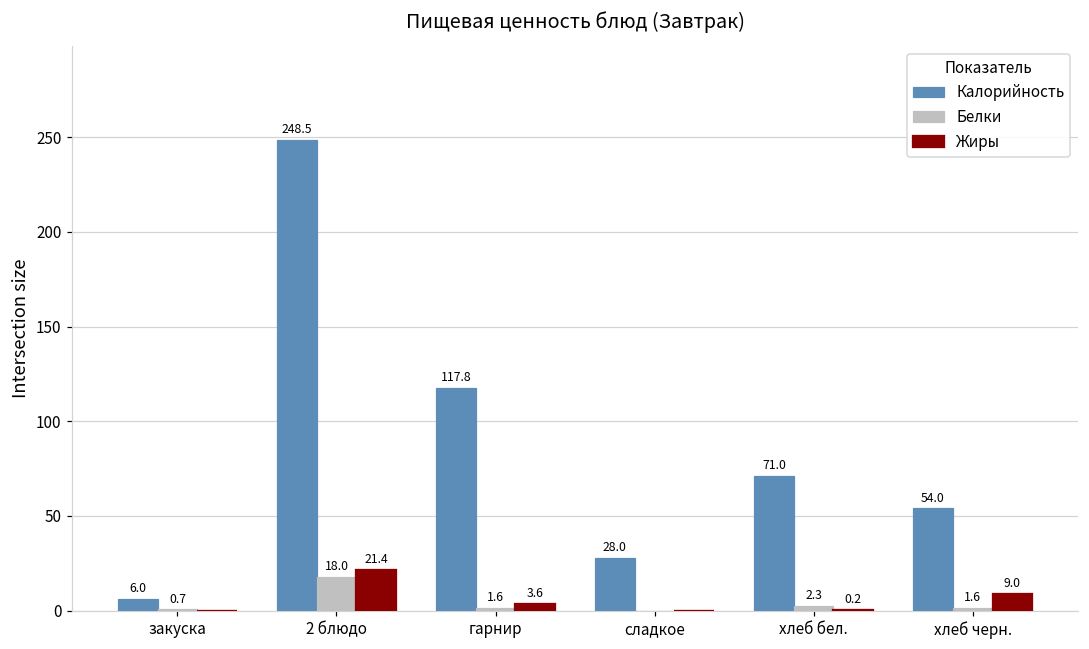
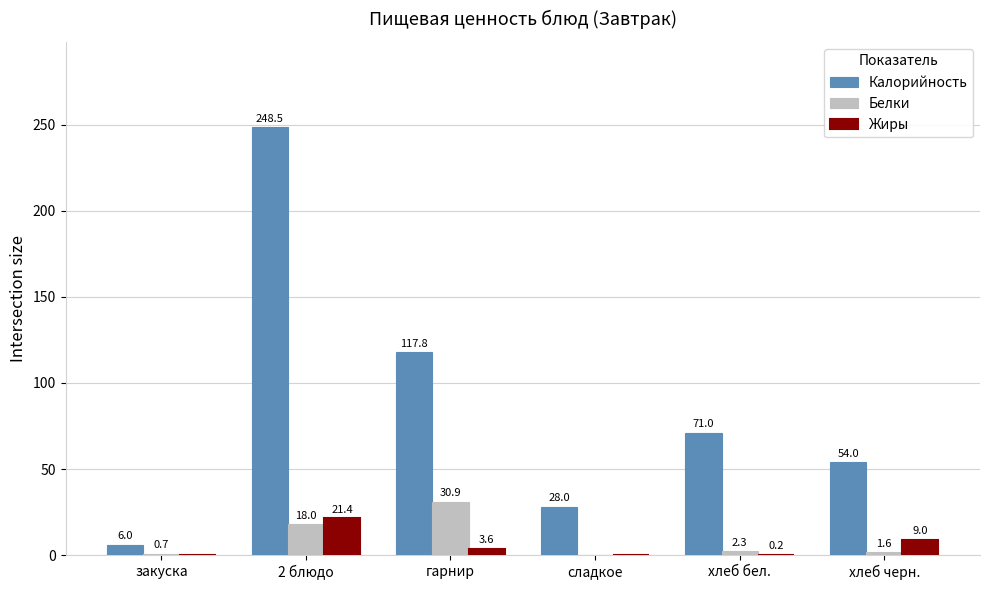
  {
    "Калорийность": {
      "закуска": 6.0,
      "2 блюдо": 248.5,
      "гарнир": 117.8,
      "сладкое": 28.0,
      "хлеб бел.": 71.0,
      "хлеб черн.": 54.0
    },
    "Белки": {
      "закуска": 0.7,
      "2 блюдо": 18.0,
-     "гарнир": 1.6,
+     "гарнир": 30.9,
      "хлеб бел.": 2.3,
      "хлеб черн.": 1.6
    },
    "Жиры": {
      "2 блюдо": 21.4,
      "гарнир": 3.6,
      "хлеб бел.": 0.2,
      "хлеб черн.": 9.0
    }
  }
